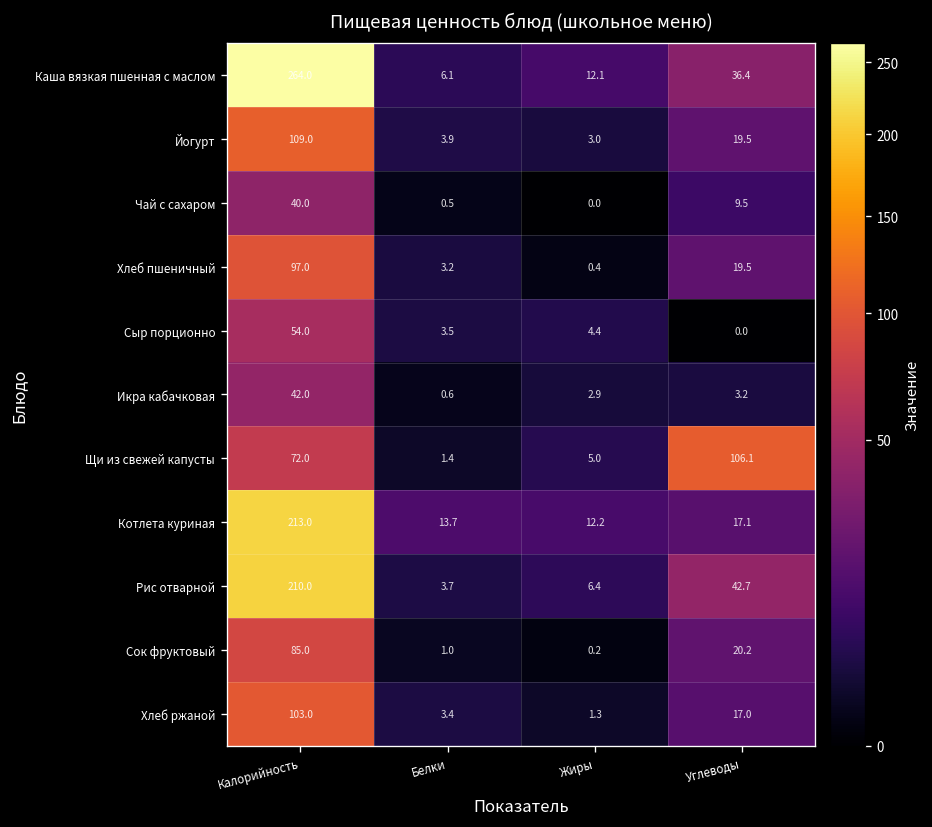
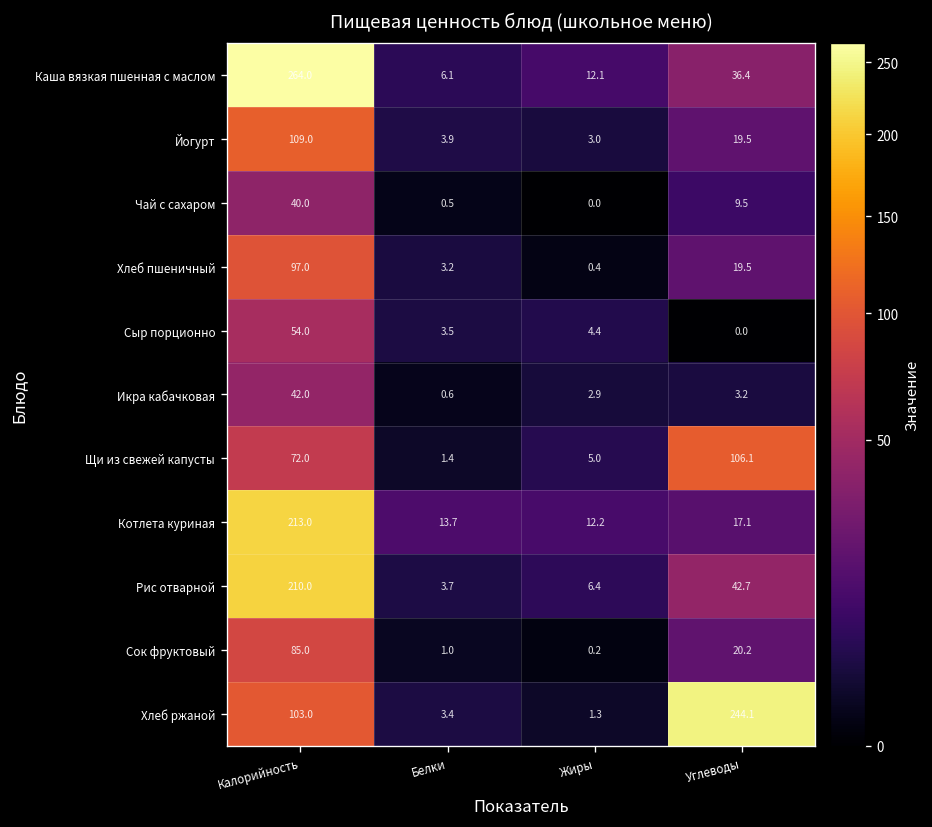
  {
    "Каша вязкая пшенная с маслом": {
      "Калорийность": 264.0,
      "Белки": 6.1,
      "Жиры": 12.1,
      "Углеводы": 36.4
    },
    "Йогурт": {
      "Калорийность": 109.0,
      "Белки": 3.9,
      "Жиры": 3.0,
      "Углеводы": 19.5
    },
    "Чай с сахаром": {
      "Калорийность": 40.0,
      "Белки": 0.5,
      "Жиры": 0.0,
      "Углеводы": 9.5
    },
    "Хлеб пшеничный": {
      "Калорийность": 97.0,
      "Белки": 3.2,
      "Жиры": 0.4,
      "Углеводы": 19.5
    },
    "Сыр порционно": {
      "Калорийность": 54.0,
      "Белки": 3.5,
      "Жиры": 4.4,
      "Углеводы": 0.0
    },
    "Икра кабачковая": {
      "Калорийность": 42.0,
      "Белки": 0.6,
      "Жиры": 2.9,
      "Углеводы": 3.2
    },
    "Щи из свежей капусты": {
      "Калорийность": 72.0,
      "Белки": 1.4,
      "Жиры": 5.0,
      "Углеводы": 106.1
    },
    "Котлета куриная": {
      "Калорийность": 213.0,
      "Белки": 13.7,
      "Жиры": 12.2,
      "Углеводы": 17.1
    },
    "Рис отварной": {
      "Калорийность": 210.0,
      "Белки": 3.7,
      "Жиры": 6.4,
      "Углеводы": 42.7
    },
    "Сок фруктовый": {
      "Калорийность": 85.0,
      "Белки": 1.0,
      "Жиры": 0.2,
      "Углеводы": 20.2
    },
    "Хлеб ржаной": {
      "Калорийность": 103.0,
      "Белки": 3.4,
      "Жиры": 1.3,
-     "Углеводы": 17.0
+     "Углеводы": 244.1
    }
  }
